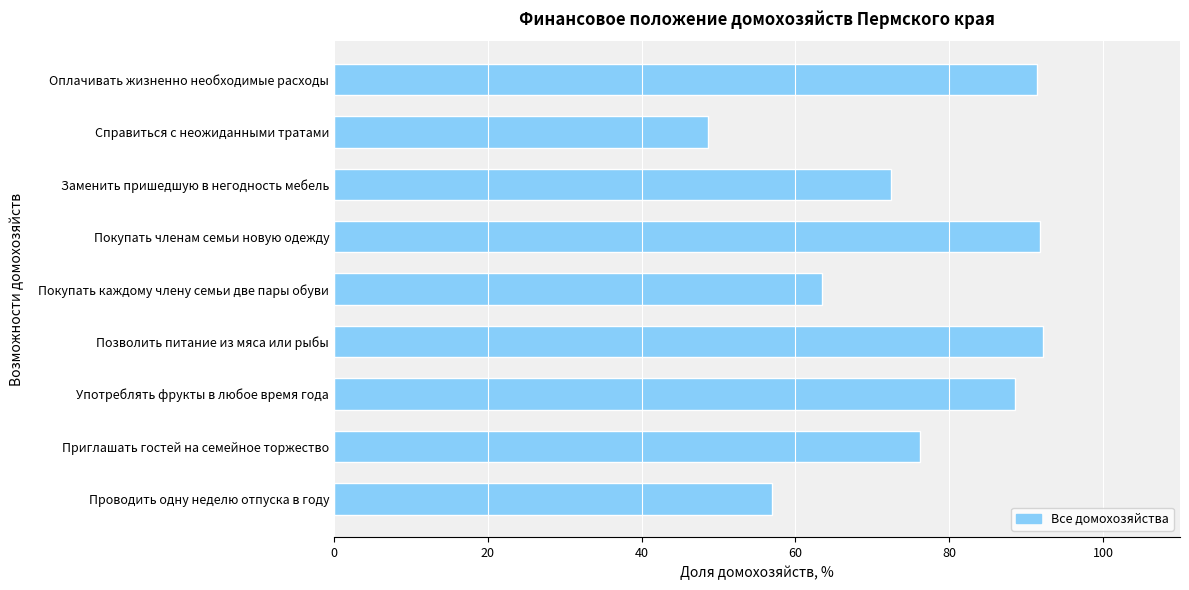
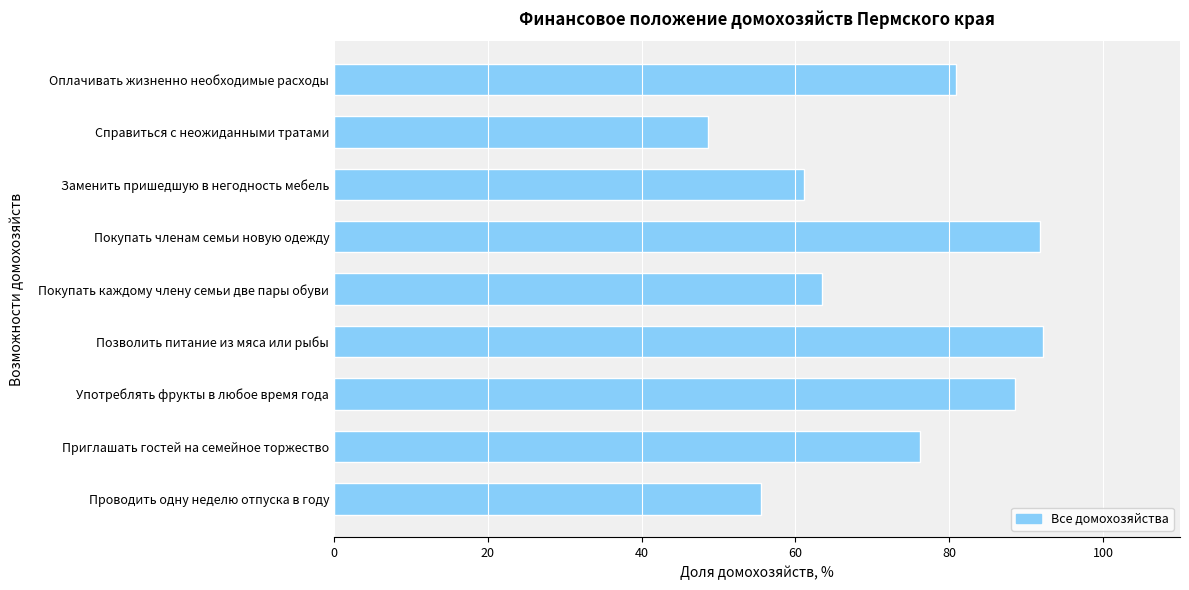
  {
-   "Оплачивать жизненно необходимые расходы": 91,
+   "Оплачивать жизненно необходимые расходы": 81,
    "Справиться с неожиданными тратами": 49,
-   "Заменить пришедшую в негодность мебель": 72,
+   "Заменить пришедшую в негодность мебель": 61,
    "Покупать членам семьи новую одежду": 92,
    "Покупать каждому члену семьи две пары обуви": 63,
    "Позволить питание из мяса или рыбы": 92,
    "Употреблять фрукты в любое время года": 88,
    "Приглашать гостей на семейное торжество": 76,
-   "Проводить одну неделю отпуска в году": 57
+   "Проводить одну неделю отпуска в году": 56
  }
